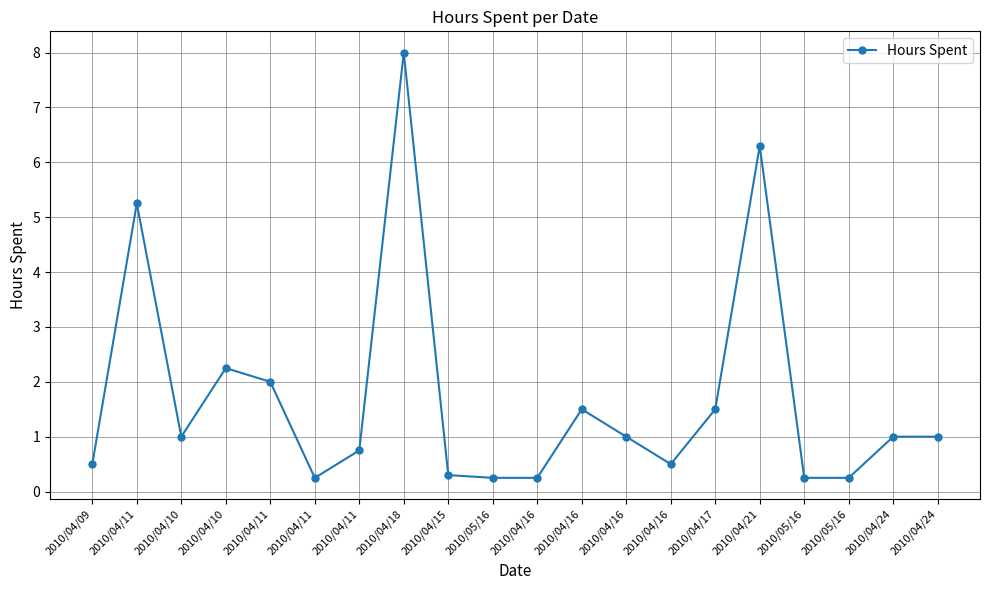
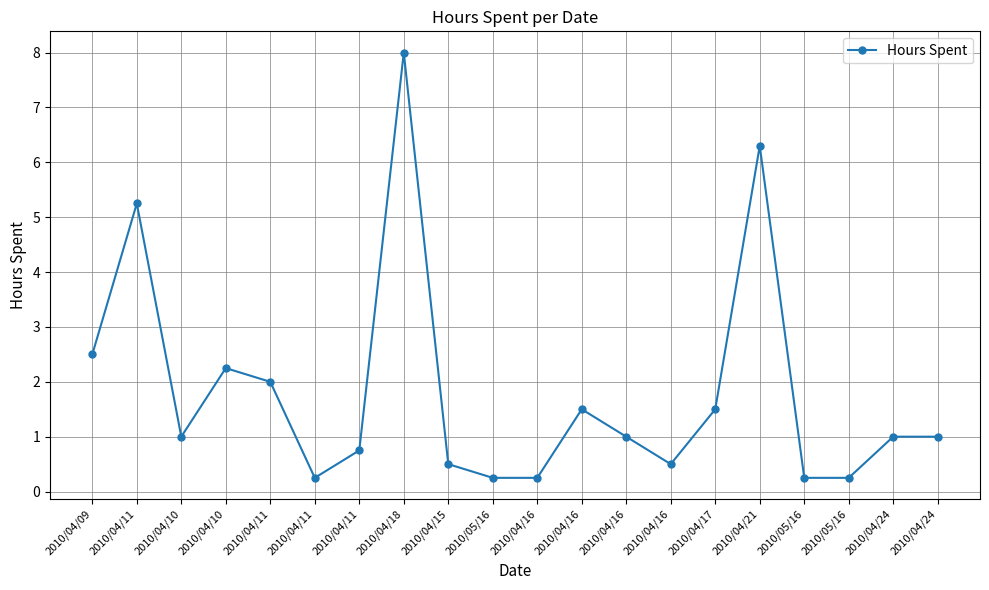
  {
-   "2010/04/09": 0.5,
+   "2010/04/09": 2.5,
    "2010/04/18": 8.0,
-   "2010/04/15": 0.3,
+   "2010/04/15": 0.5,
    "2010/04/17": 1.5,
    "2010/04/21": 6.3
  }
